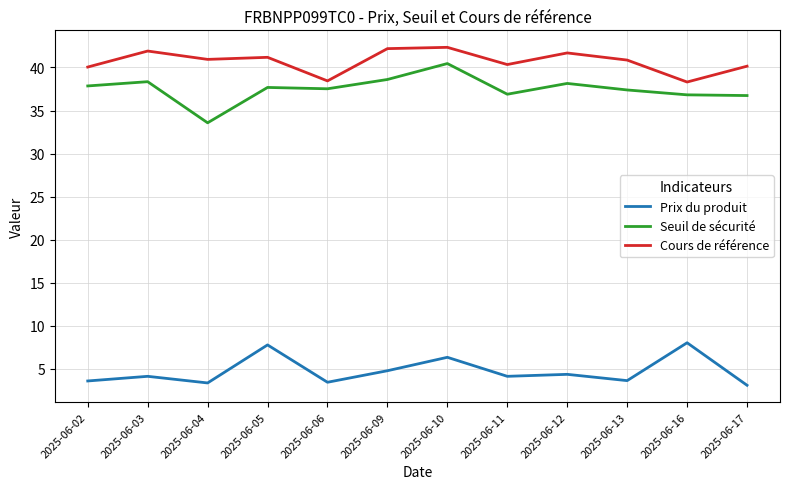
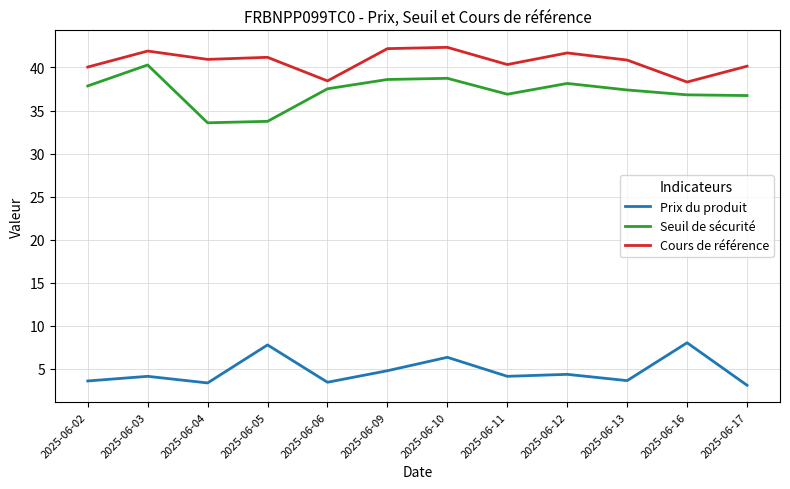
  {
    "Prix du produit": {
      "2025-06-02": 4,
      "2025-06-03": 4,
      "2025-06-04": 3,
      "2025-06-05": 8,
      "2025-06-06": 3,
      "2025-06-09": 5,
      "2025-06-10": 6,
      "2025-06-11": 4,
      "2025-06-12": 4,
      "2025-06-13": 4,
      "2025-06-16": 8,
      "2025-06-17": 3
    },
    "Seuil de sécurité": {
      "2025-06-02": 38,
-     "2025-06-03": 38,
+     "2025-06-03": 40,
      "2025-06-04": 34,
-     "2025-06-05": 38,
+     "2025-06-05": 34,
      "2025-06-06": 38,
      "2025-06-09": 39,
-     "2025-06-10": 40,
+     "2025-06-10": 39,
      "2025-06-11": 37,
      "2025-06-12": 38,
      "2025-06-13": 37,
      "2025-06-16": 37,
      "2025-06-17": 37
    },
    "Cours de référence": {
      "2025-06-02": 40,
      "2025-06-03": 42,
      "2025-06-04": 41,
      "2025-06-05": 41,
      "2025-06-06": 38,
      "2025-06-09": 42,
      "2025-06-10": 42,
      "2025-06-11": 40,
      "2025-06-12": 42,
      "2025-06-13": 41,
      "2025-06-16": 38,
      "2025-06-17": 40
    }
  }
